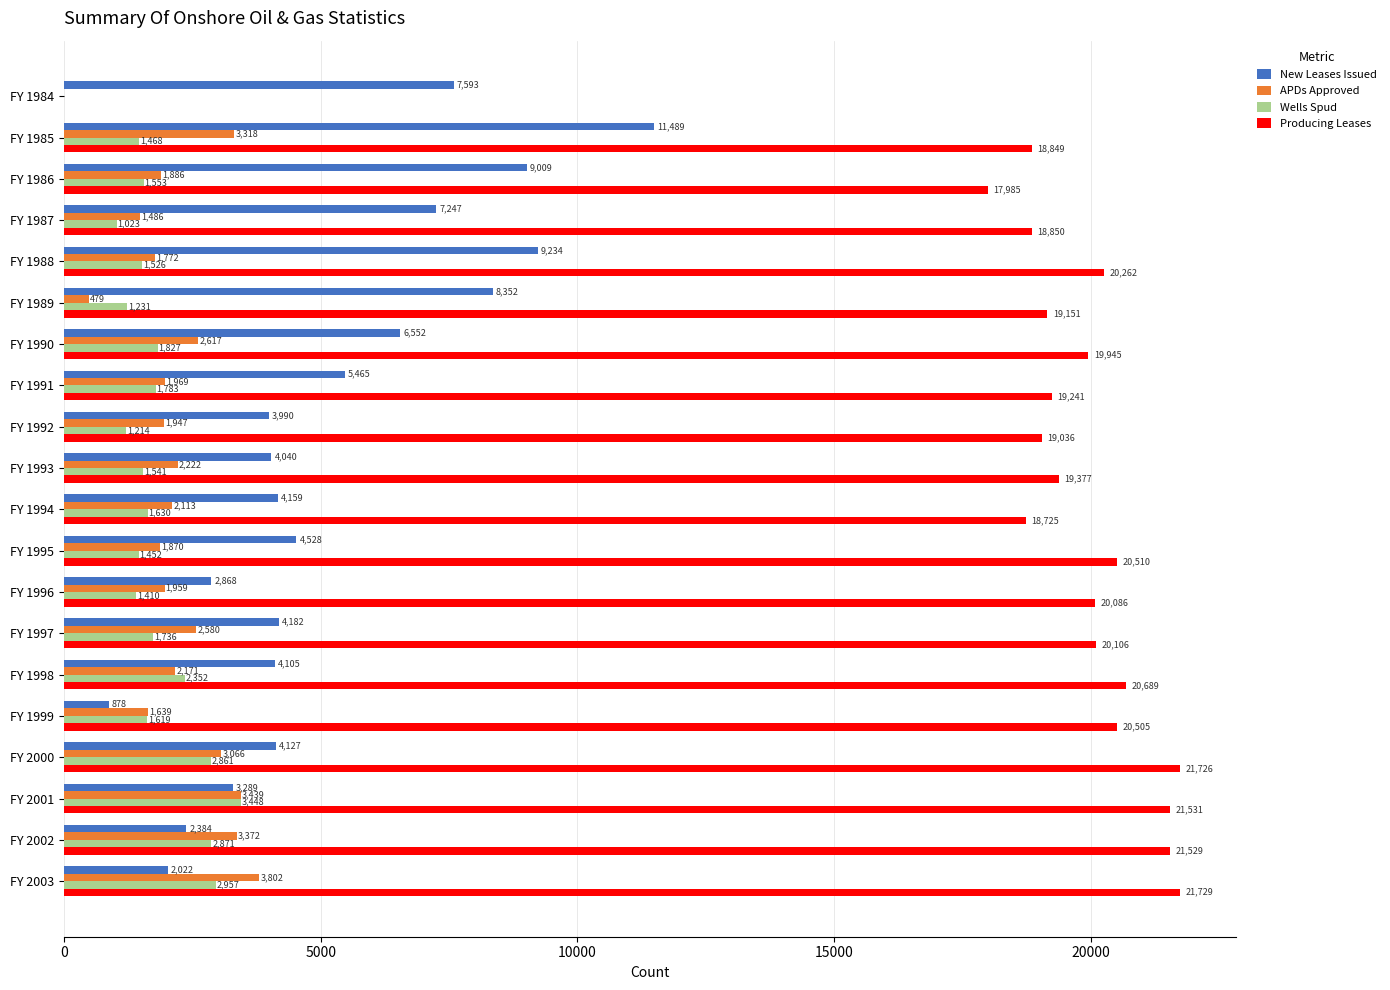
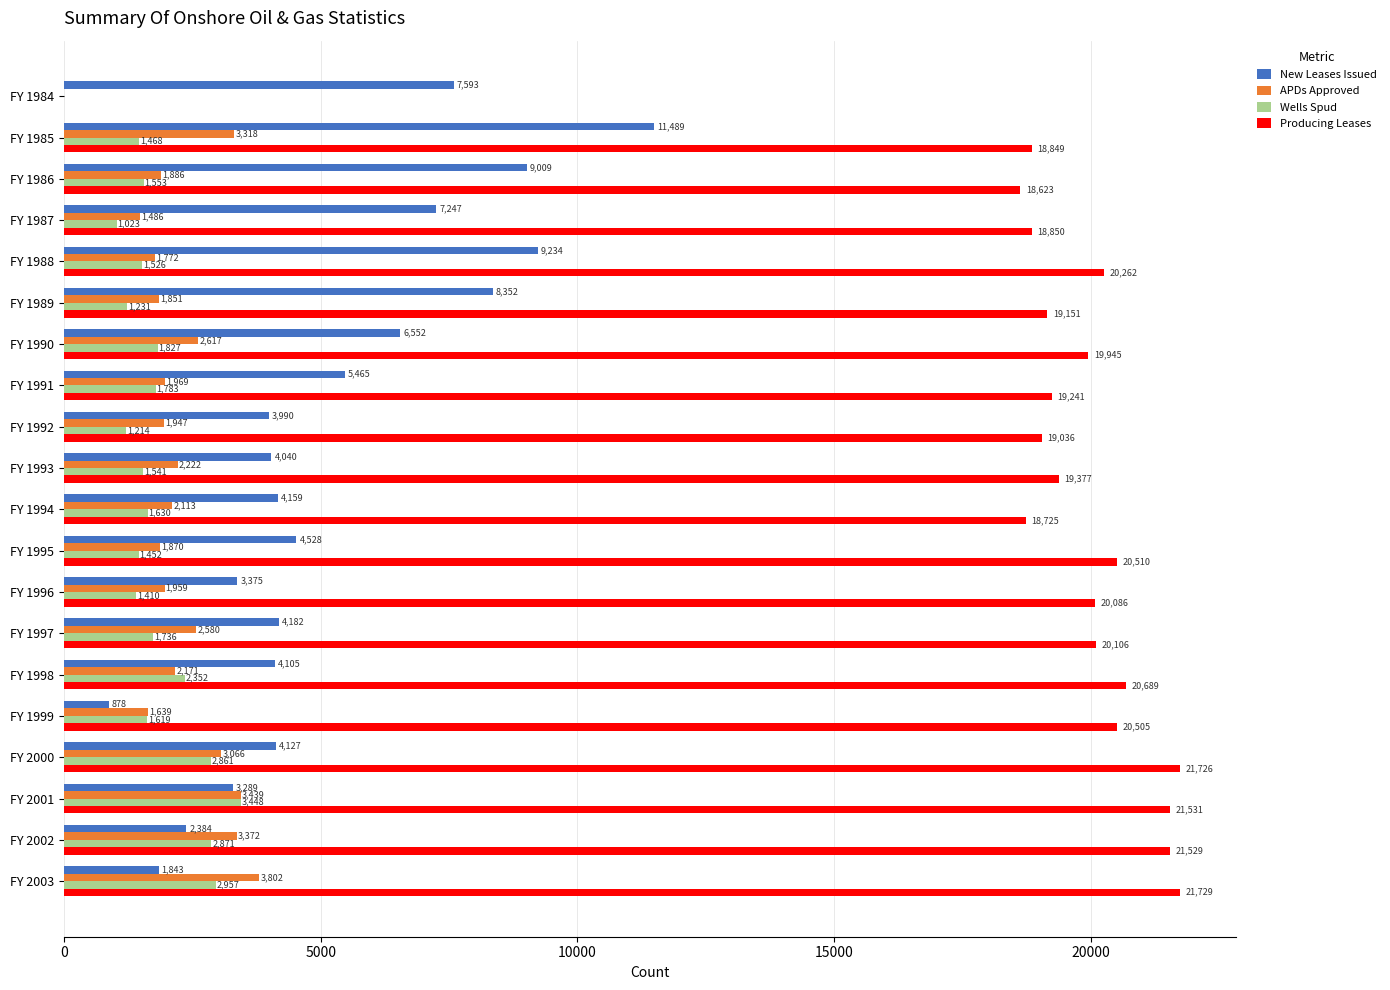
  {
    "New Leases Issued": {
      "FY 1984": "7,593",
      "FY 1985": "11,489",
      "FY 1986": "9,009",
      "FY 1987": "7,247",
      "FY 1988": "9,234",
      "FY 1989": "8,352",
      "FY 1990": "6,552",
      "FY 1991": "5,465",
      "FY 1992": "3,990",
      "FY 1993": "4,040",
      "FY 1994": "4,159",
      "FY 1995": "4,528",
-     "FY 1996": "2,868",
+     "FY 1996": "3,375",
      "FY 1997": "4,182",
      "FY 1998": "4,105",
      "FY 1999": "878",
      "FY 2000": "4,127",
      "FY 2001": "3,289",
      "FY 2002": "2,384",
-     "FY 2003": "2,022"
+     "FY 2003": "1,843"
    },
    "APDs Approved": {
      "FY 1985": "3,318",
      "FY 1986": "1,886",
      "FY 1987": "1,486",
      "FY 1988": "1,772",
-     "FY 1989": "479",
+     "FY 1989": "1,851",
      "FY 1990": "2,617",
      "FY 1991": "1,969",
      "FY 1992": "1,947",
      "FY 1993": "2,222",
      "FY 1994": "2,113",
      "FY 1995": "1,870",
      "FY 1996": "1,959",
      "FY 1997": "2,580",
      "FY 1998": "2,171",
      "FY 2000": "3,066",
      "FY 2002": "3,372",
      "FY 2003": "3,802"
    },
    "Wells Spud": {
      "FY 1985": "1,468",
      "FY 1986": "1,553",
      "FY 1987": "1,023",
      "FY 1988": "1,526",
      "FY 1989": "1,231",
      "FY 1990": "1,827",
      "FY 1991": "1,783",
      "FY 1992": "1,214",
      "FY 1993": "1,541",
      "FY 1994": "1,630",
      "FY 1995": "1,452",
      "FY 1996": "1,410",
      "FY 1997": "1,736",
      "FY 1998": "2,352",
      "FY 2000": "2,861",
      "FY 2002": "2,871",
      "FY 2003": "2,957"
    },
    "Producing Leases": {
      "FY 1985": "18,849",
-     "FY 1986": "17,985",
+     "FY 1986": "18,623",
      "FY 1987": "18,850",
      "FY 1988": "20,262",
      "FY 1989": "19,151",
      "FY 1990": "19,945",
      "FY 1991": "19,241",
      "FY 1992": "19,036",
      "FY 1993": "19,377",
      "FY 1994": "18,725",
      "FY 1995": "20,510",
      "FY 1996": "20,086",
      "FY 1997": "20,106",
      "FY 1998": "20,689",
      "FY 1999": "20,505",
      "FY 2000": "21,726",
      "FY 2001": "21,531",
      "FY 2002": "21,529",
      "FY 2003": "21,729"
    }
  }
